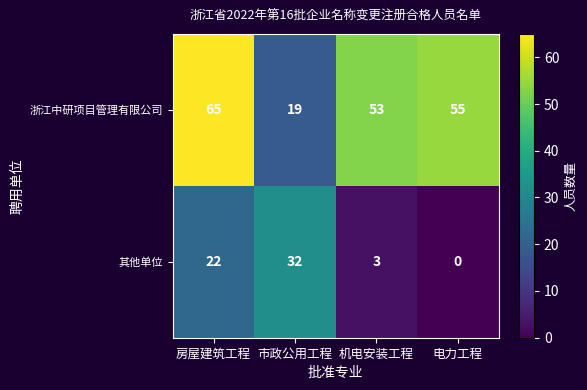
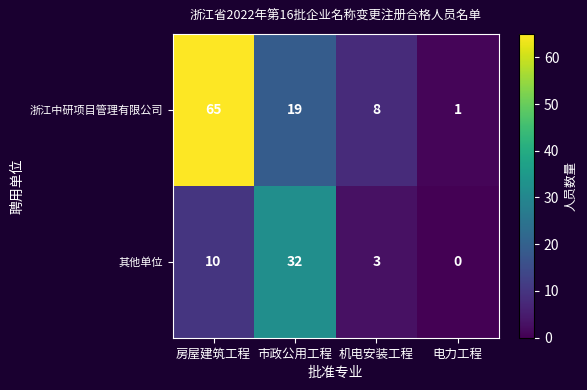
  {
    "浙江中研项目管理有限公司": {
      "房屋建筑工程": 65,
      "市政公用工程": 19,
-     "机电安装工程": 53,
-     "电力工程": 55
+     "机电安装工程": 8,
+     "电力工程": 1
    },
    "其他单位": {
-     "房屋建筑工程": 22,
+     "房屋建筑工程": 10,
      "市政公用工程": 32,
      "机电安装工程": 3,
      "电力工程": 0
    }
  }
